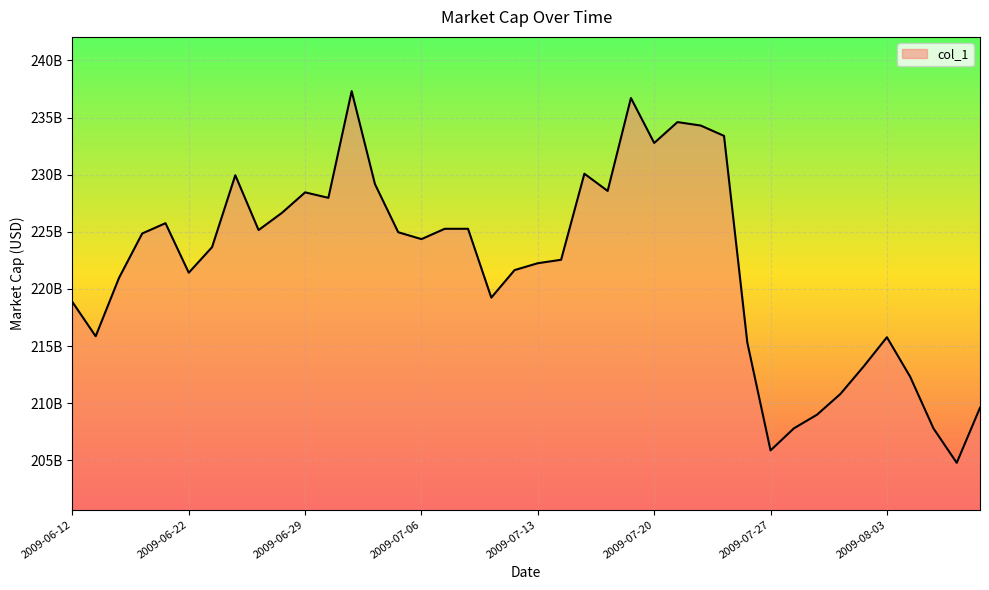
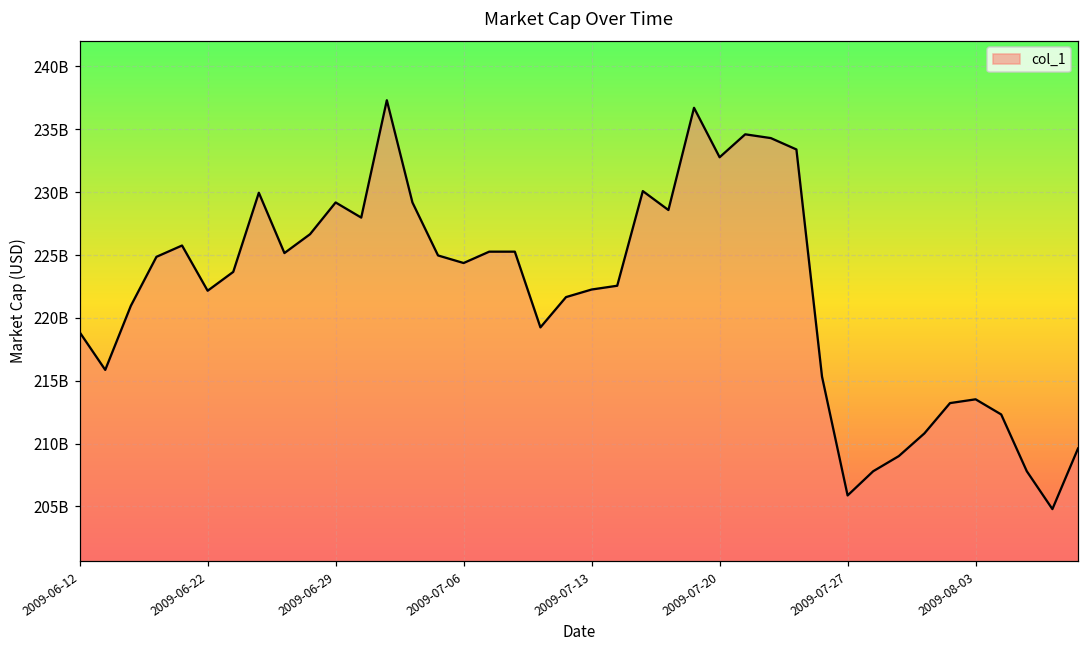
  {
    "2009-06-12": 218900000000,
-   "2009-06-22": 221400000000,
-   "2009-06-29": 228500000000,
+   "2009-06-22": 222200000000,
+   "2009-06-29": 229200000000,
    "2009-07-06": 224400000000,
    "2009-07-13": 222300000000,
    "2009-07-20": 232800000000,
    "2009-07-27": 205900000000,
-   "2009-08-03": 215800000000
+   "2009-08-03": 213500000000
  }
